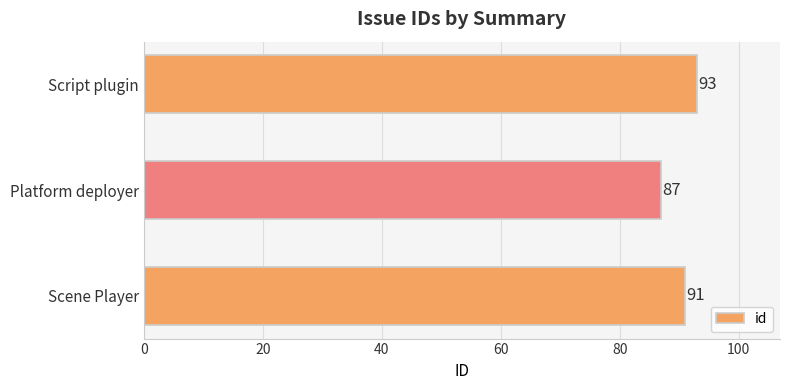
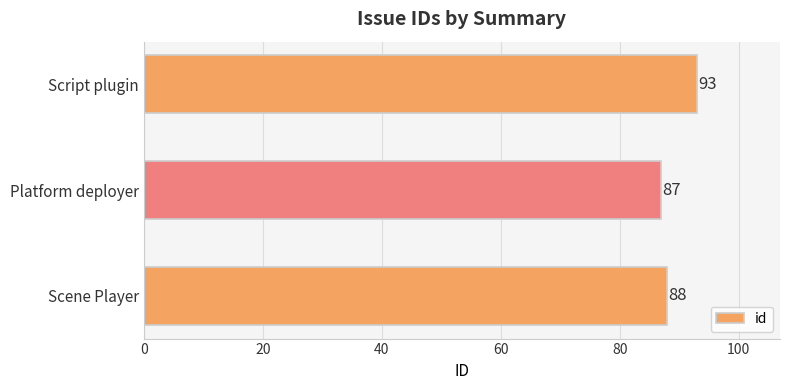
  {
    "Script plugin": 93,
    "Platform deployer": 87,
-   "Scene Player": 91
+   "Scene Player": 88
  }
